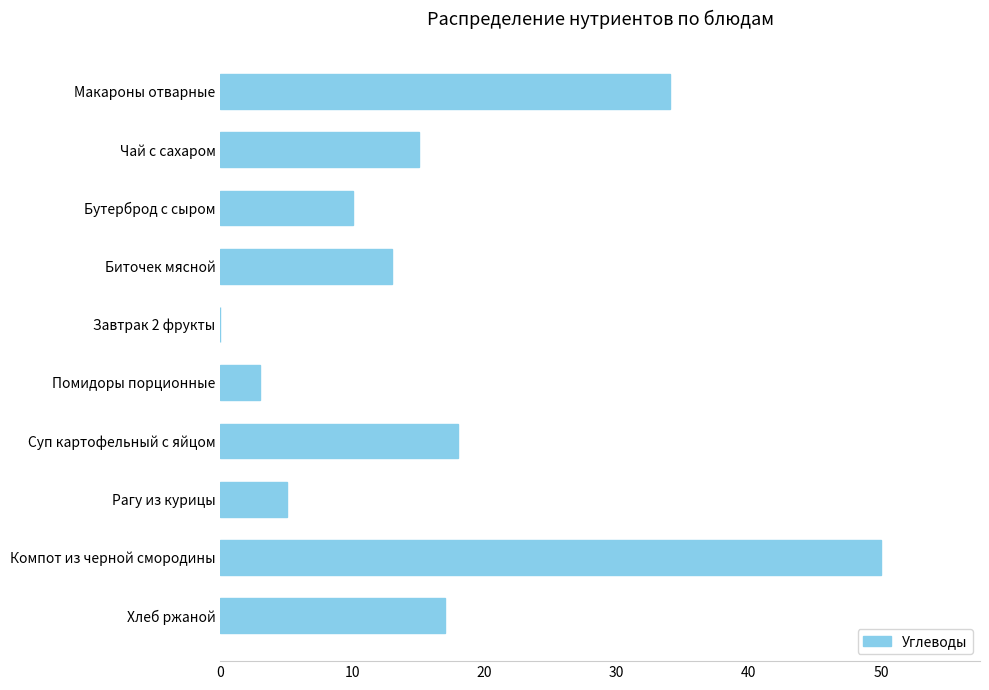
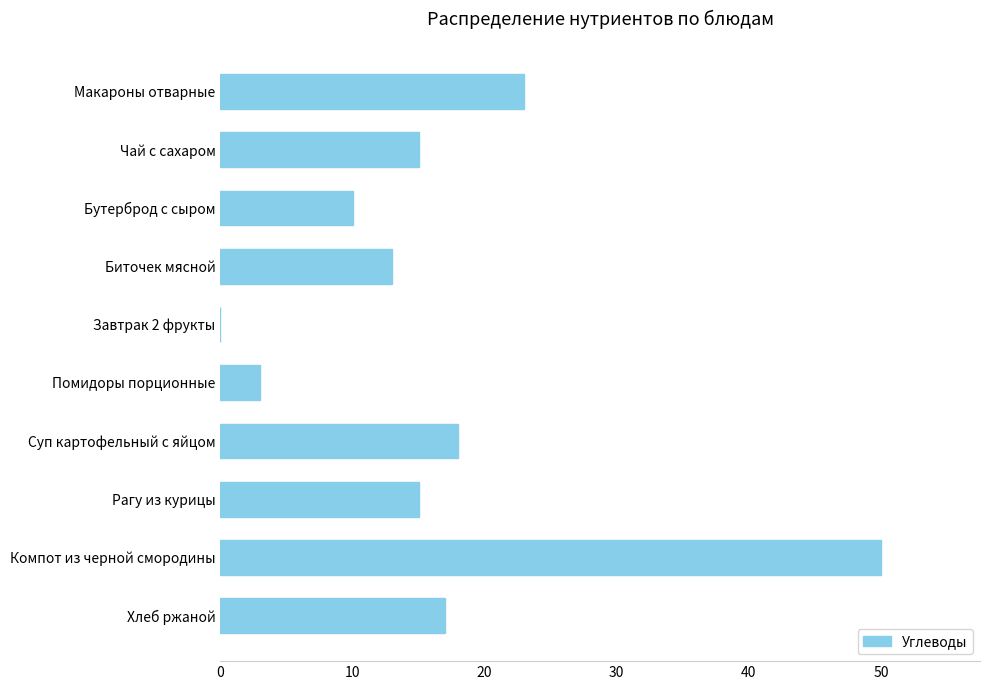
  {
-   "Макароны отварные": 34,
+   "Макароны отварные": 23,
    "Чай с сахаром": 15,
    "Бутерброд с сыром": 10,
    "Биточек мясной": 13,
    "Завтрак 2 фрукты": 0,
    "Помидоры порционные": 3,
    "Суп картофельный с яйцом": 18,
-   "Рагу из курицы": 5,
+   "Рагу из курицы": 15,
    "Компот из черной смородины": 50,
    "Хлеб ржаной": 17
  }
